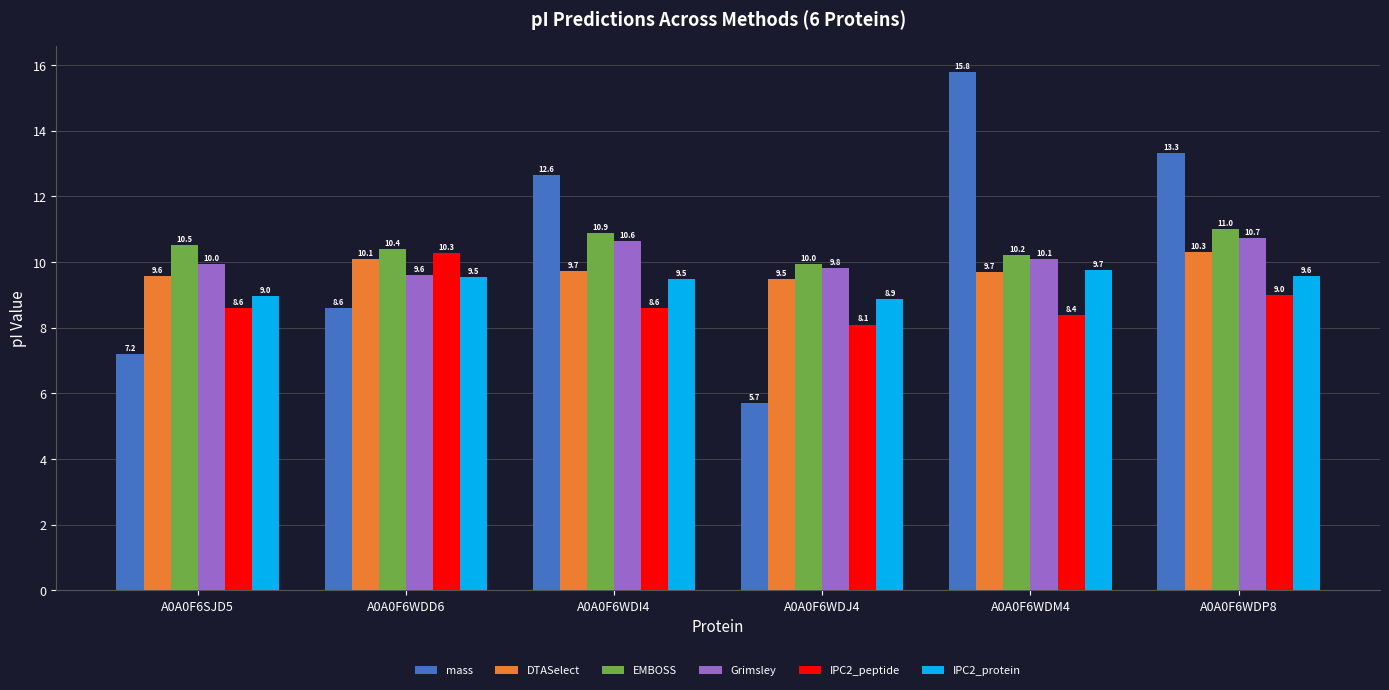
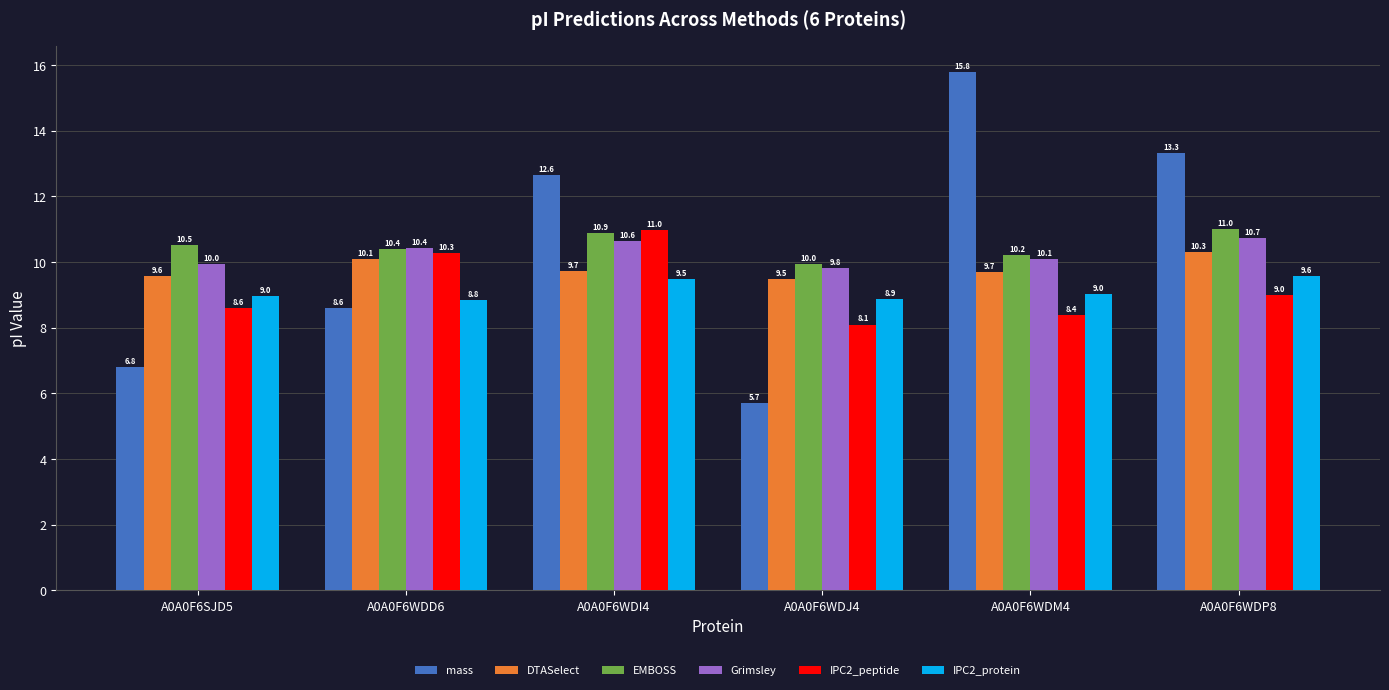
  {
    "mass": {
-     "A0A0F6SJD5": 7.2,
+     "A0A0F6SJD5": 6.8,
      "A0A0F6WDD6": 8.6,
      "A0A0F6WDI4": 12.6,
      "A0A0F6WDJ4": 5.7,
      "A0A0F6WDM4": 15.8,
      "A0A0F6WDP8": 13.3
    },
    "DTASelect": {
      "A0A0F6SJD5": 9.6,
      "A0A0F6WDD6": 10.1,
      "A0A0F6WDI4": 9.7,
      "A0A0F6WDJ4": 9.5,
      "A0A0F6WDM4": 9.7,
      "A0A0F6WDP8": 10.3
    },
    "EMBOSS": {
      "A0A0F6SJD5": 10.5,
      "A0A0F6WDD6": 10.4,
      "A0A0F6WDI4": 10.9,
      "A0A0F6WDJ4": 10.0,
      "A0A0F6WDM4": 10.2,
      "A0A0F6WDP8": 11.0
    },
    "Grimsley": {
      "A0A0F6SJD5": 10.0,
-     "A0A0F6WDD6": 9.6,
+     "A0A0F6WDD6": 10.4,
      "A0A0F6WDI4": 10.6,
      "A0A0F6WDJ4": 9.8,
      "A0A0F6WDM4": 10.1,
      "A0A0F6WDP8": 10.7
    },
    "IPC2_peptide": {
      "A0A0F6SJD5": 8.6,
      "A0A0F6WDD6": 10.3,
-     "A0A0F6WDI4": 8.6,
+     "A0A0F6WDI4": 11.0,
      "A0A0F6WDJ4": 8.1,
      "A0A0F6WDM4": 8.4,
      "A0A0F6WDP8": 9.0
    },
    "IPC2_protein": {
      "A0A0F6SJD5": 9.0,
-     "A0A0F6WDD6": 9.5,
+     "A0A0F6WDD6": 8.8,
      "A0A0F6WDI4": 9.5,
      "A0A0F6WDJ4": 8.9,
-     "A0A0F6WDM4": 9.7,
+     "A0A0F6WDM4": 9.0,
      "A0A0F6WDP8": 9.6
    }
  }
